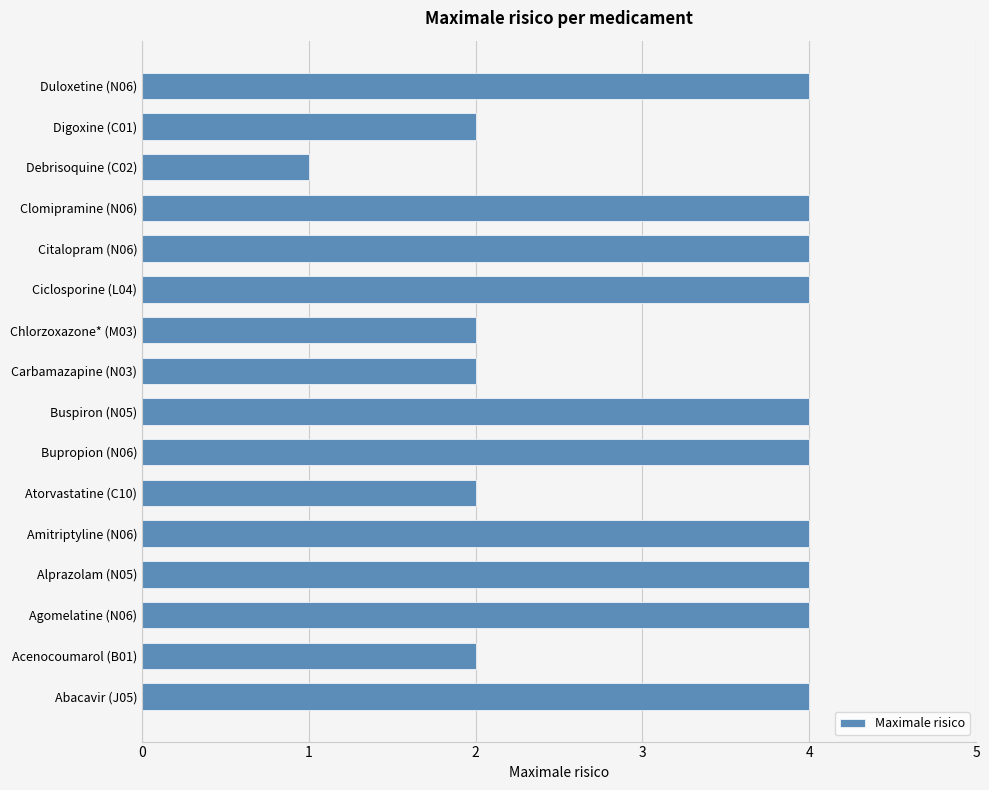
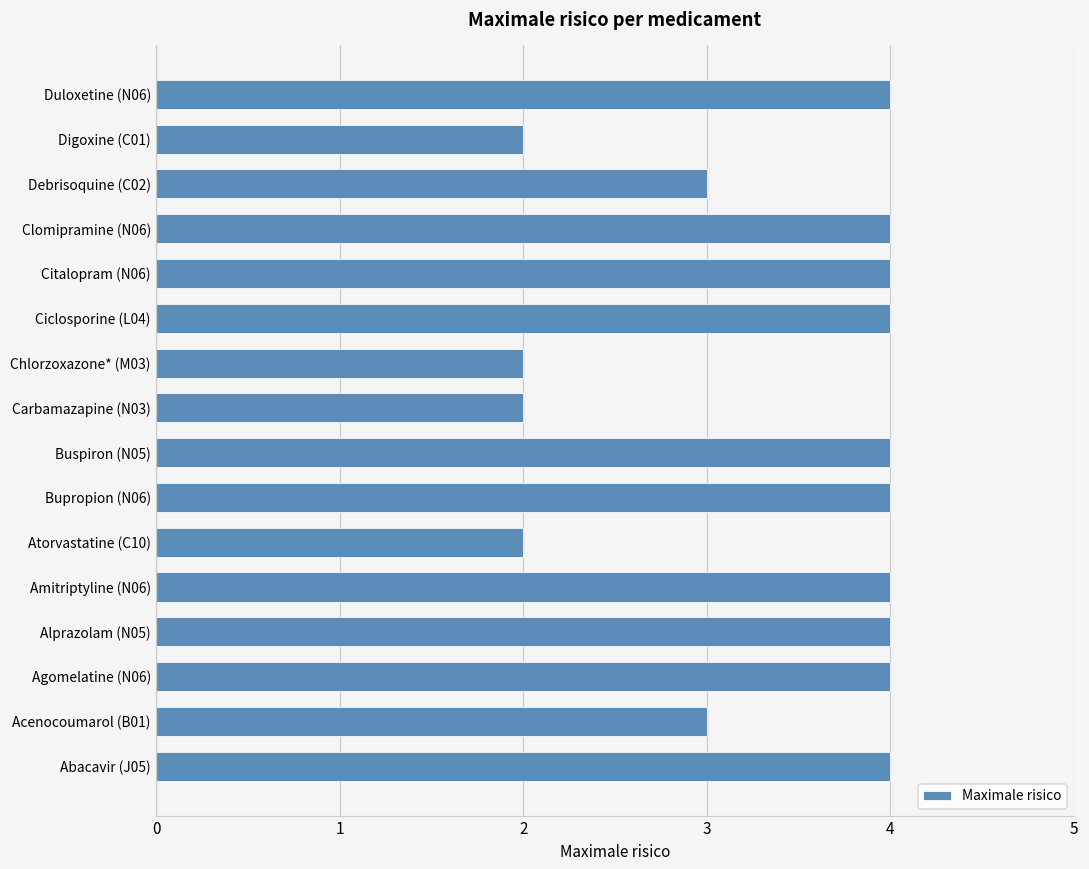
  {
    "Duloxetine (N06)": 4,
    "Digoxine (C01)": 2,
-   "Debrisoquine (C02)": 1,
+   "Debrisoquine (C02)": 3,
    "Clomipramine (N06)": 4,
    "Citalopram (N06)": 4,
    "Ciclosporine (L04)": 4,
    "Chlorzoxazone* (M03)": 2,
    "Carbamazapine (N03)": 2,
    "Buspiron (N05)": 4,
    "Bupropion (N06)": 4,
    "Atorvastatine (C10)": 2,
    "Amitriptyline (N06)": 4,
    "Alprazolam (N05)": 4,
    "Agomelatine (N06)": 4,
-   "Acenocoumarol (B01)": 2,
+   "Acenocoumarol (B01)": 3,
    "Abacavir (J05)": 4
  }
